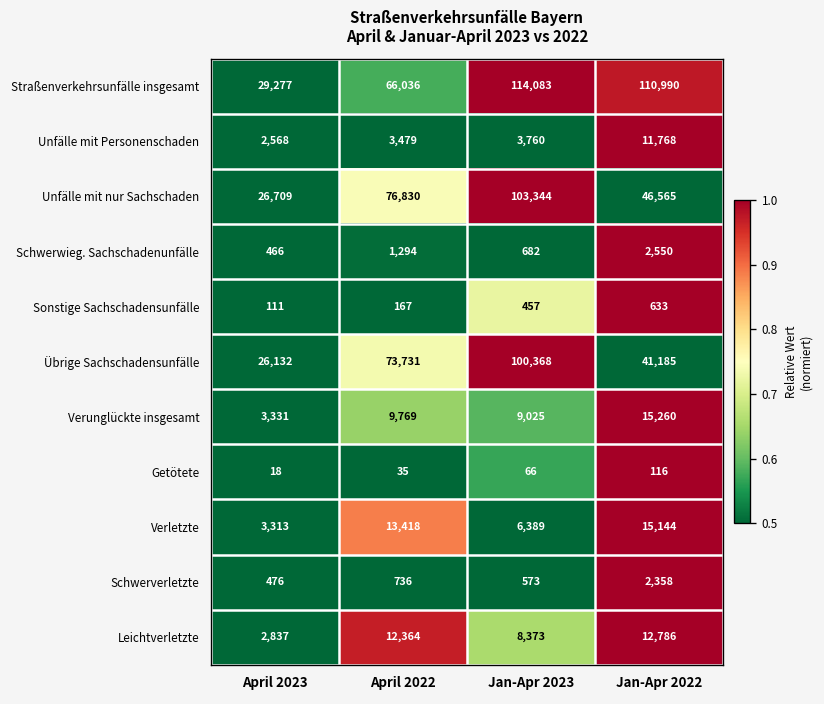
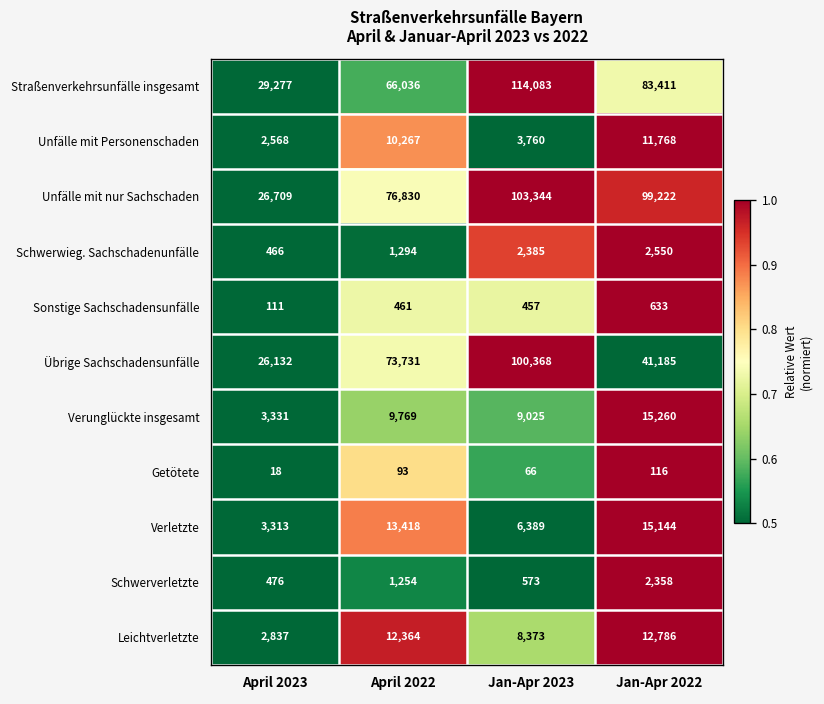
  {
    "Straßenverkehrsunfälle insgesamt": {
      "April 2023": "29,277",
      "April 2022": "66,036",
      "Jan-Apr 2023": "114,083",
-     "Jan-Apr 2022": "110,990"
+     "Jan-Apr 2022": "83,411"
    },
    "Unfälle mit Personenschaden": {
      "April 2023": "2,568",
-     "April 2022": "3,479",
+     "April 2022": "10,267",
      "Jan-Apr 2023": "3,760",
      "Jan-Apr 2022": "11,768"
    },
    "Unfälle mit nur Sachschaden": {
      "April 2023": "26,709",
      "April 2022": "76,830",
      "Jan-Apr 2023": "103,344",
-     "Jan-Apr 2022": "46,565"
+     "Jan-Apr 2022": "99,222"
    },
    "Schwerwieg. Sachschadenunfälle": {
      "April 2023": "466",
      "April 2022": "1,294",
-     "Jan-Apr 2023": "682",
+     "Jan-Apr 2023": "2,385",
      "Jan-Apr 2022": "2,550"
    },
    "Sonstige Sachschadensunfälle": {
      "April 2023": "111",
-     "April 2022": "167",
+     "April 2022": "461",
      "Jan-Apr 2023": "457",
      "Jan-Apr 2022": "633"
    },
    "Übrige Sachschadensunfälle": {
      "April 2023": "26,132",
      "April 2022": "73,731",
      "Jan-Apr 2023": "100,368",
      "Jan-Apr 2022": "41,185"
    },
    "Verunglückte insgesamt": {
      "April 2023": "3,331",
      "April 2022": "9,769",
      "Jan-Apr 2023": "9,025",
      "Jan-Apr 2022": "15,260"
    },
    "Getötete": {
      "April 2023": "18",
-     "April 2022": "35",
+     "April 2022": "93",
      "Jan-Apr 2023": "66",
      "Jan-Apr 2022": "116"
    },
    "Verletzte": {
      "April 2023": "3,313",
      "April 2022": "13,418",
      "Jan-Apr 2023": "6,389",
      "Jan-Apr 2022": "15,144"
    },
    "Schwerverletzte": {
      "April 2023": "476",
-     "April 2022": "736",
+     "April 2022": "1,254",
      "Jan-Apr 2023": "573",
      "Jan-Apr 2022": "2,358"
    },
    "Leichtverletzte": {
      "April 2023": "2,837",
      "April 2022": "12,364",
      "Jan-Apr 2023": "8,373",
      "Jan-Apr 2022": "12,786"
    }
  }
